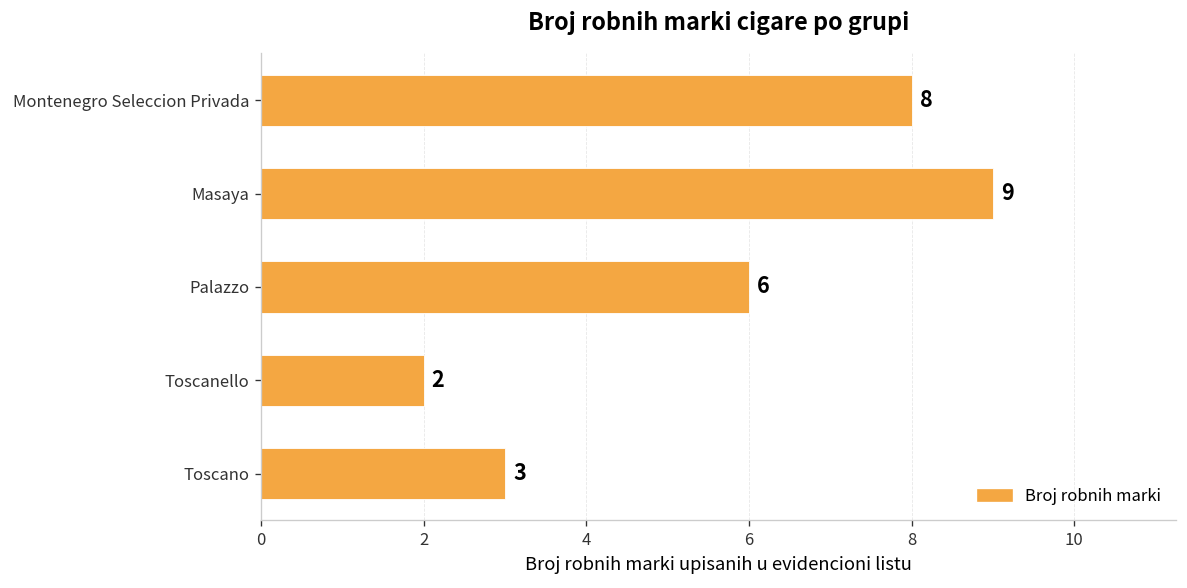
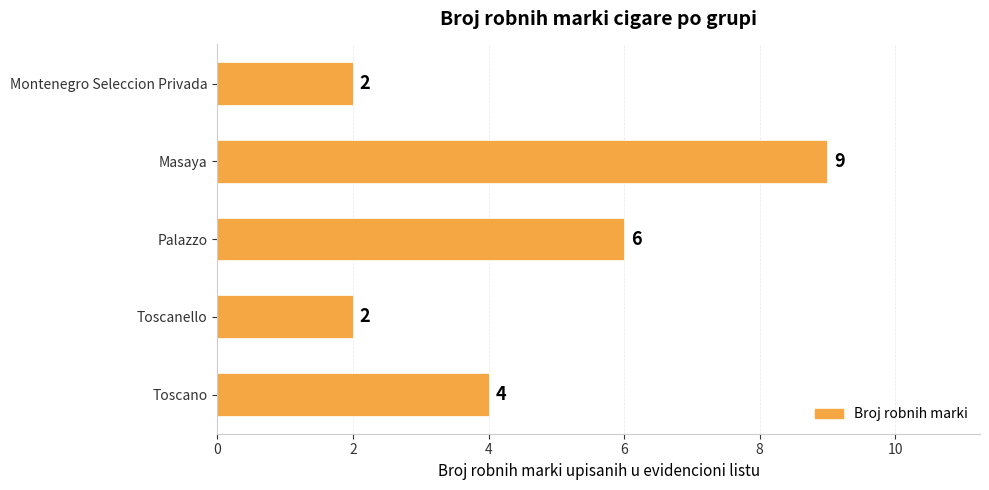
  {
-   "Montenegro Seleccion Privada": 8,
+   "Montenegro Seleccion Privada": 2,
    "Masaya": 9,
    "Palazzo": 6,
    "Toscanello": 2,
-   "Toscano": 3
+   "Toscano": 4
  }
